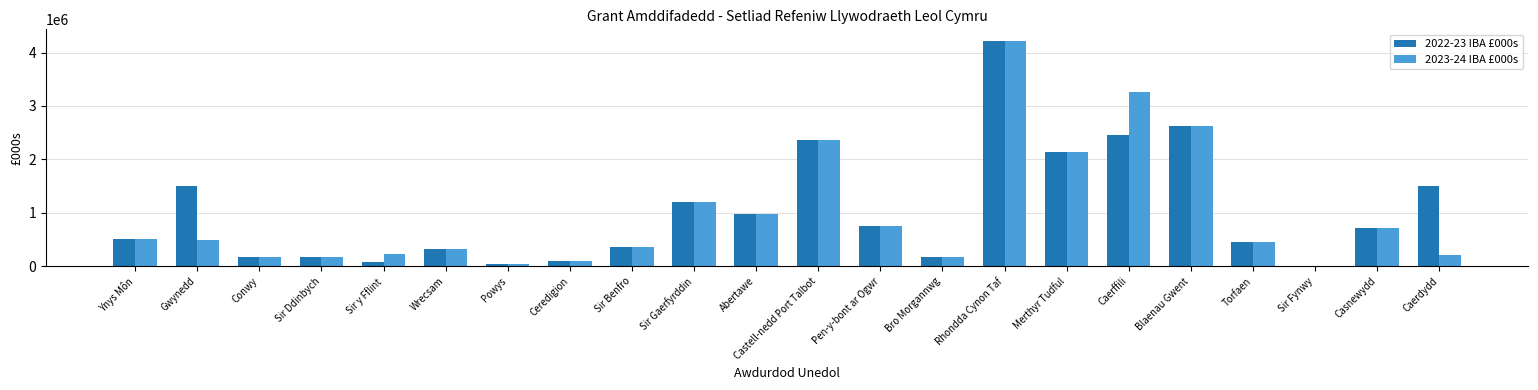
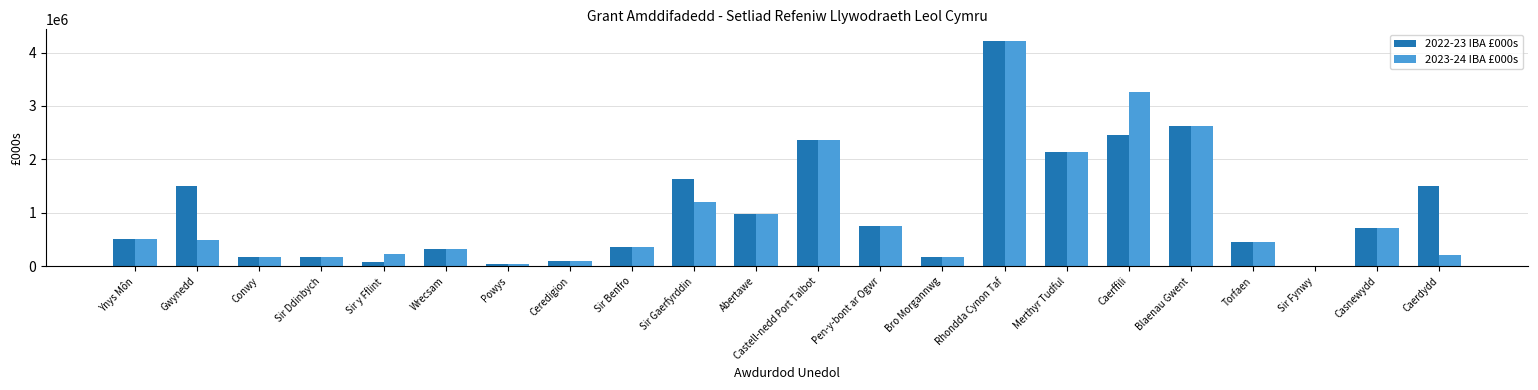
  {
    "2022-23 IBA £000s": {
      "Ynys Môn": 500000,
      "Gwynedd": 1500000,
      "Conwy": 200000,
      "Sir Ddinbych": 200000,
      "Sir y Fflint": 100000,
      "Wrecsam": 300000,
      "Powys": 0,
      "Ceredigion": 100000,
      "Sir Benfro": 400000,
-     "Sir Gaerfyrddin": 1200000,
+     "Sir Gaerfyrddin": 1600000,
      "Abertawe": 1000000,
      "Castell-nedd Port Talbot": 2400000,
      "Pen-y-bont ar Ogwr": 800000,
      "Bro Morgannwg": 200000,
      "Rhondda Cynon Taf": 4200000,
      "Merthyr Tudful": 2100000,
      "Caerffili": 2500000,
      "Blaenau Gwent": 2600000,
      "Torfaen": 500000,
      "Casnewydd": 700000,
      "Caerdydd": 1500000
    },
    "2023-24 IBA £000s": {
      "Ynys Môn": 500000,
      "Gwynedd": 500000,
      "Conwy": 200000,
      "Sir Ddinbych": 200000,
      "Sir y Fflint": 200000,
      "Wrecsam": 300000,
      "Powys": 0,
      "Ceredigion": 100000,
      "Sir Benfro": 400000,
      "Sir Gaerfyrddin": 1200000,
      "Abertawe": 1000000,
      "Castell-nedd Port Talbot": 2400000,
      "Pen-y-bont ar Ogwr": 800000,
      "Bro Morgannwg": 200000,
      "Rhondda Cynon Taf": 4200000,
      "Merthyr Tudful": 2100000,
      "Caerffili": 3300000,
      "Blaenau Gwent": 2600000,
      "Torfaen": 500000,
      "Casnewydd": 700000,
      "Caerdydd": 200000
    }
  }
